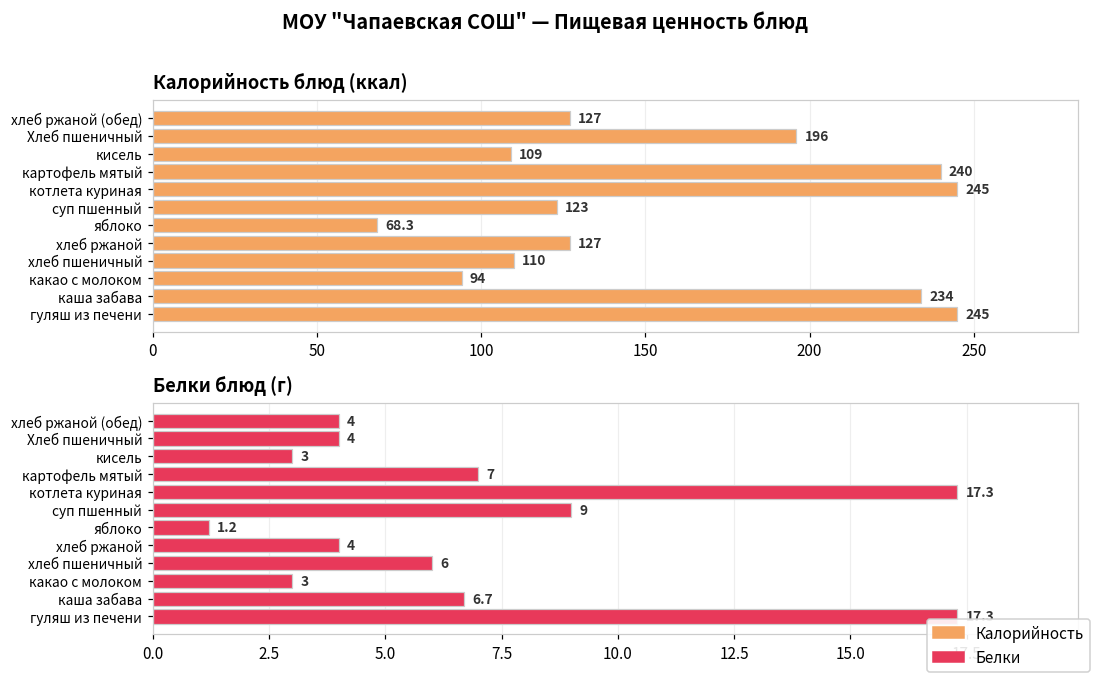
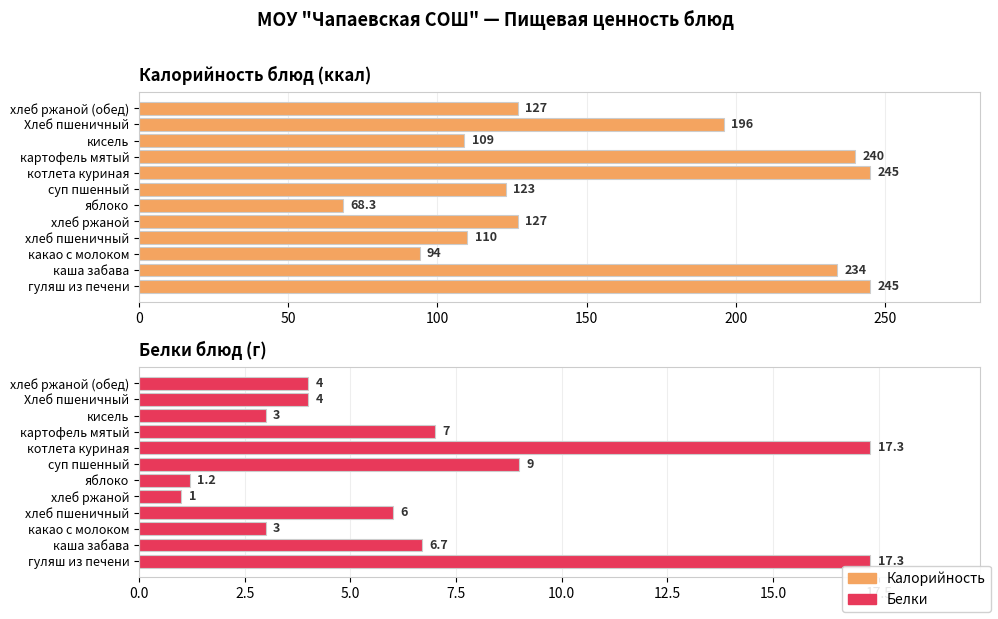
  {
    "Калорийность блюд (ккал)": {
      "хлеб ржаной (обед)": 127,
      "Хлеб пшеничный": 196,
      "кисель": 109,
      "картофель мятый": 240,
      "котлета куриная": 245,
      "суп пшенный": 123,
      "яблоко": 68.3,
      "хлеб ржаной": 127,
      "хлеб пшеничный": 110,
      "какао с молоком": 94,
      "каша забава": 234,
      "гуляш из печени": 245
    },
    "Белки блюд (г)": {
      "хлеб ржаной (обед)": 4,
      "Хлеб пшеничный": 4,
      "кисель": 3,
      "картофель мятый": 7,
      "котлета куриная": 17.3,
      "суп пшенный": 9,
      "яблоко": 1.2,
-     "хлеб ржаной": 4,
+     "хлеб ржаной": 1,
      "хлеб пшеничный": 6,
      "какао с молоком": 3,
      "каша забава": 6.7
    }
  }
